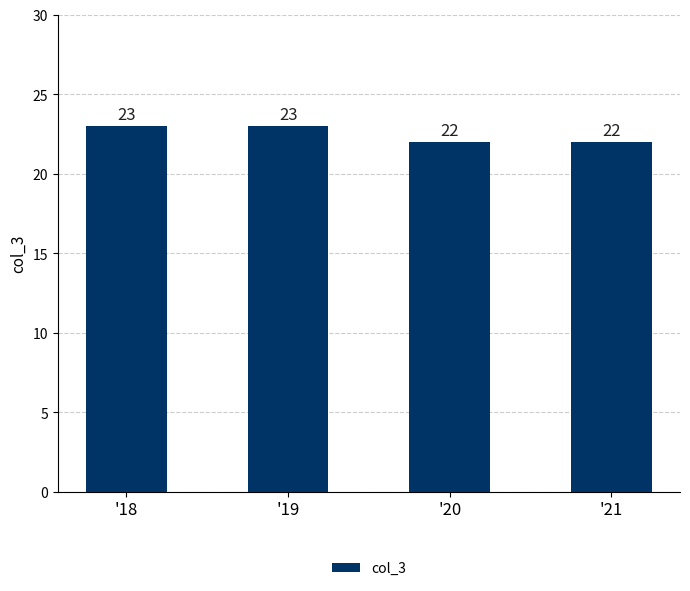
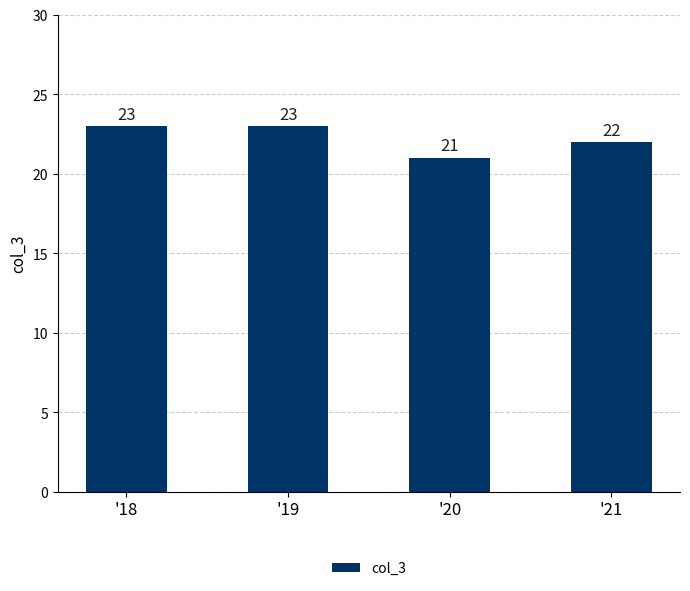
  {
    "'18": 23,
    "'19": 23,
-   "'20": 22,
+   "'20": 21,
    "'21": 22
  }
